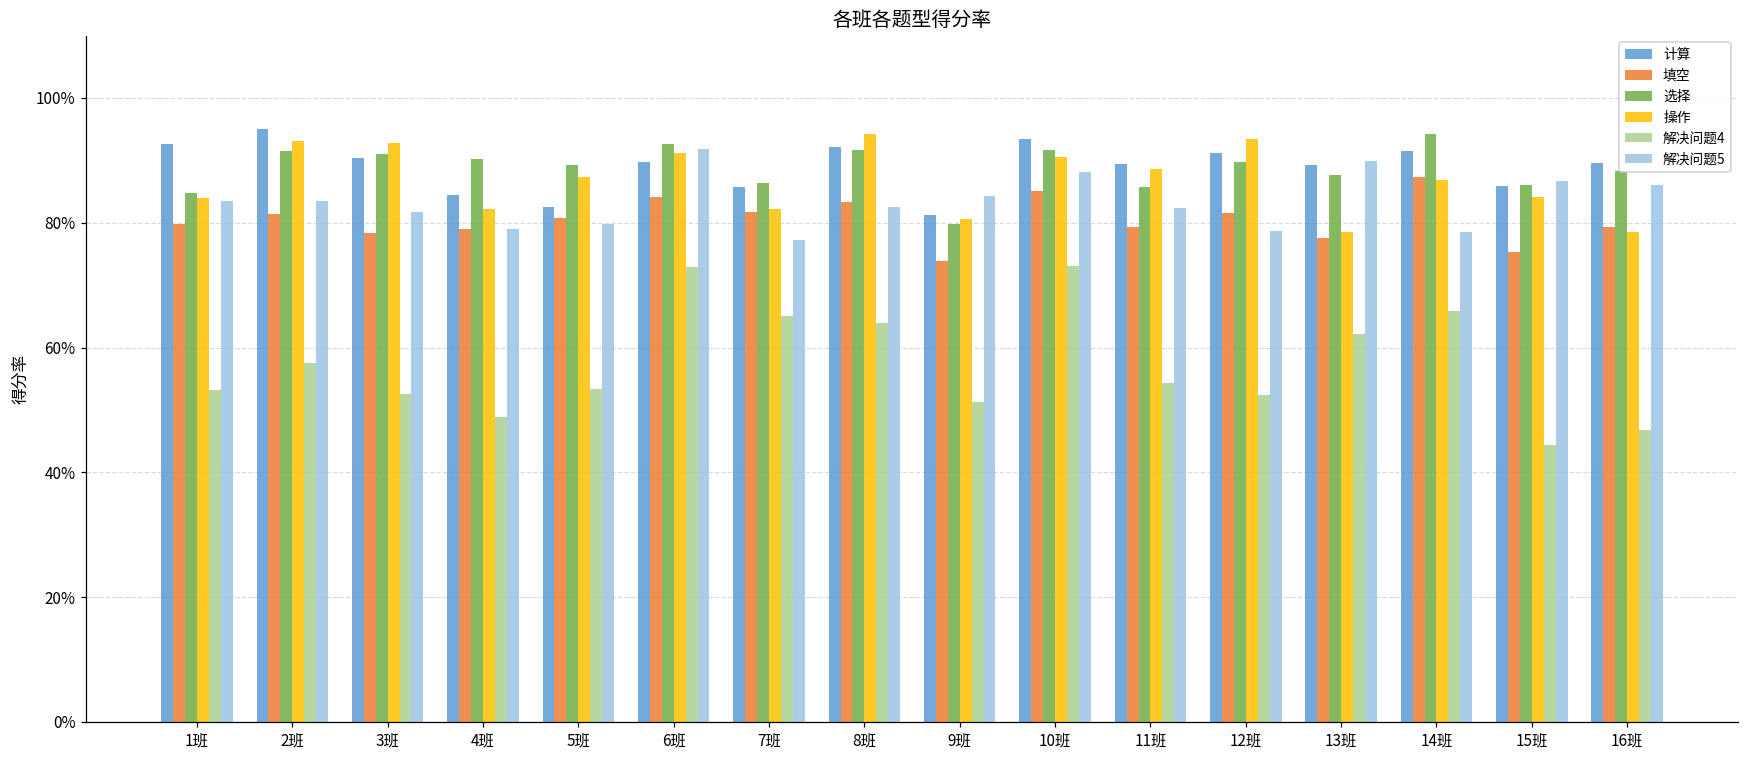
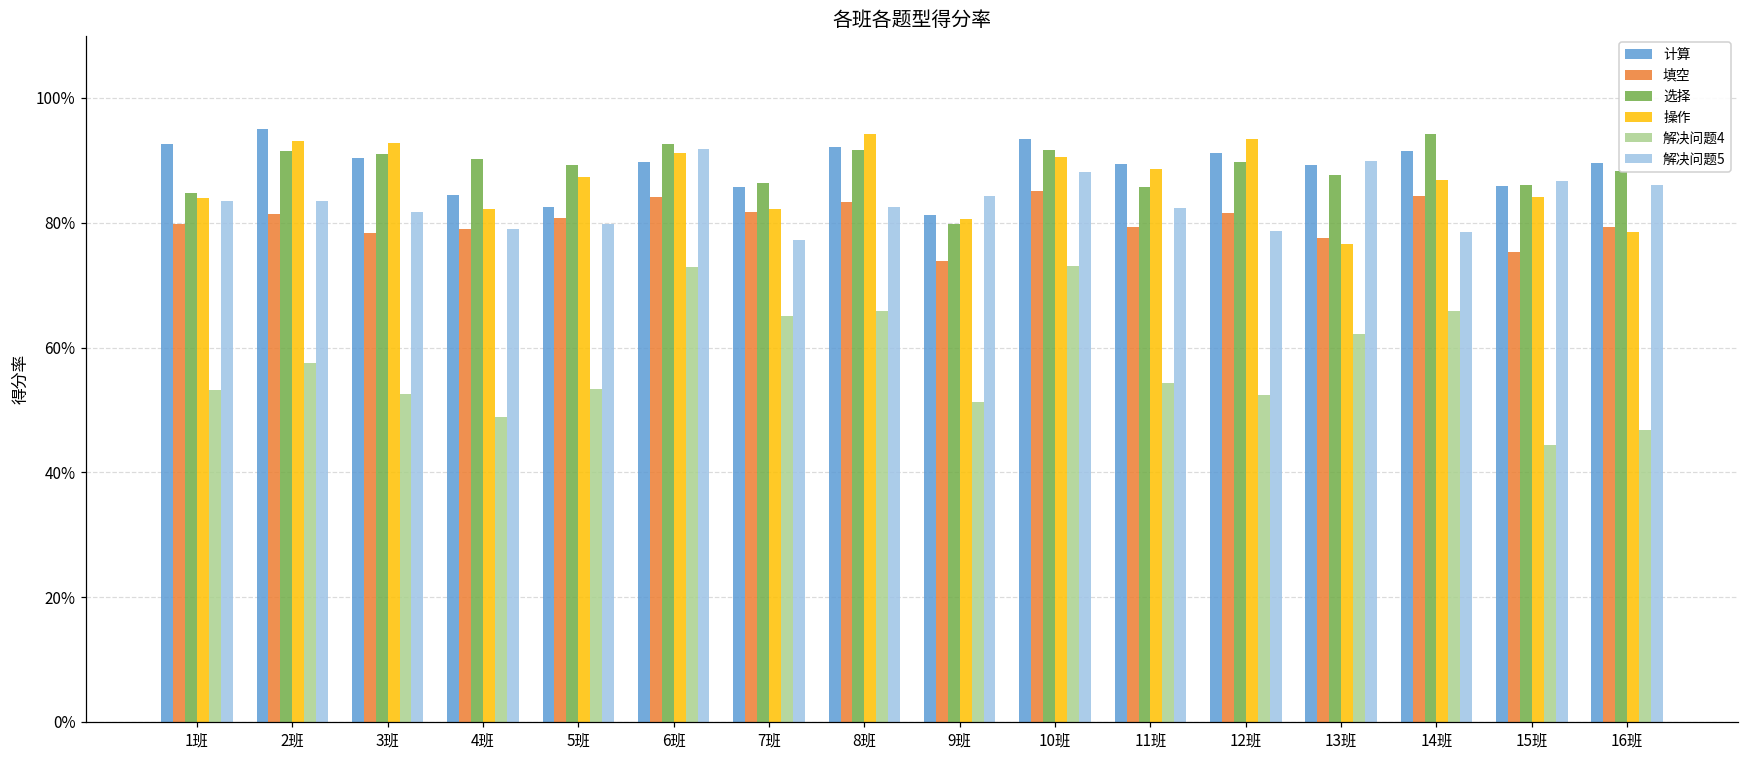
  {
    "计算": {
      "1班": "93%",
      "2班": "95%",
      "3班": "90%",
      "4班": "84%",
      "5班": "82%",
      "6班": "90%",
      "7班": "86%",
      "8班": "92%",
      "9班": "81%",
      "10班": "93%",
      "11班": "89%",
      "12班": "91%",
      "13班": "89%",
      "14班": "91%",
      "15班": "86%",
      "16班": "90%"
    },
    "填空": {
      "1班": "80%",
      "2班": "81%",
      "3班": "78%",
      "4班": "79%",
      "5班": "81%",
      "6班": "84%",
      "7班": "82%",
      "8班": "83%",
      "9班": "74%",
      "10班": "85%",
      "11班": "79%",
      "12班": "81%",
      "13班": "78%",
-     "14班": "87%",
+     "14班": "84%",
      "15班": "75%",
      "16班": "79%"
    },
    "选择": {
      "1班": "85%",
      "2班": "91%",
      "3班": "91%",
      "4班": "90%",
      "5班": "89%",
      "6班": "93%",
      "7班": "86%",
      "8班": "92%",
      "9班": "80%",
      "10班": "92%",
      "11班": "86%",
      "12班": "90%",
      "13班": "88%",
      "14班": "94%",
      "15班": "86%"
    },
    "操作": {
      "1班": "84%",
      "2班": "93%",
      "3班": "93%",
      "4班": "82%",
      "5班": "87%",
      "6班": "91%",
      "7班": "82%",
      "8班": "94%",
      "9班": "81%",
      "10班": "91%",
      "11班": "89%",
      "12班": "93%",
-     "13班": "79%",
+     "13班": "77%",
      "14班": "87%",
      "15班": "84%",
      "16班": "79%"
    },
    "解决问题4": {
      "1班": "53%",
      "2班": "57%",
      "3班": "53%",
      "4班": "49%",
      "5班": "53%",
      "6班": "73%",
      "7班": "65%",
-     "8班": "64%",
+     "8班": "66%",
      "9班": "51%",
      "10班": "73%",
      "11班": "54%",
      "12班": "52%",
      "13班": "62%",
      "14班": "66%",
      "15班": "44%",
      "16班": "47%"
    },
    "解决问题5": {
      "1班": "83%",
      "2班": "83%",
      "3班": "82%",
      "4班": "79%",
      "5班": "80%",
      "6班": "92%",
      "7班": "77%",
      "8班": "82%",
      "9班": "84%",
      "10班": "88%",
      "11班": "82%",
      "12班": "79%",
      "13班": "90%",
      "14班": "79%",
      "15班": "87%",
      "16班": "86%"
    }
  }
